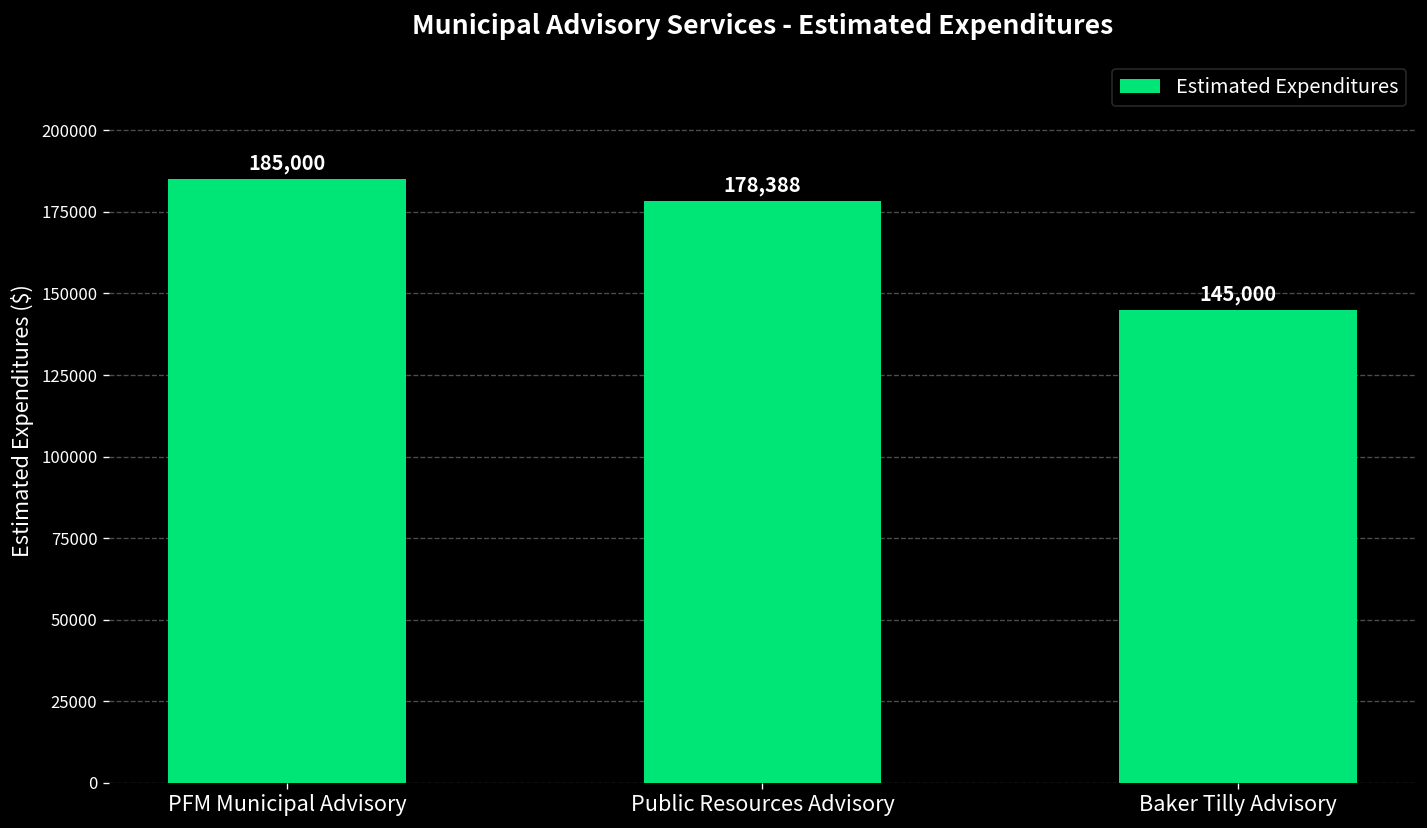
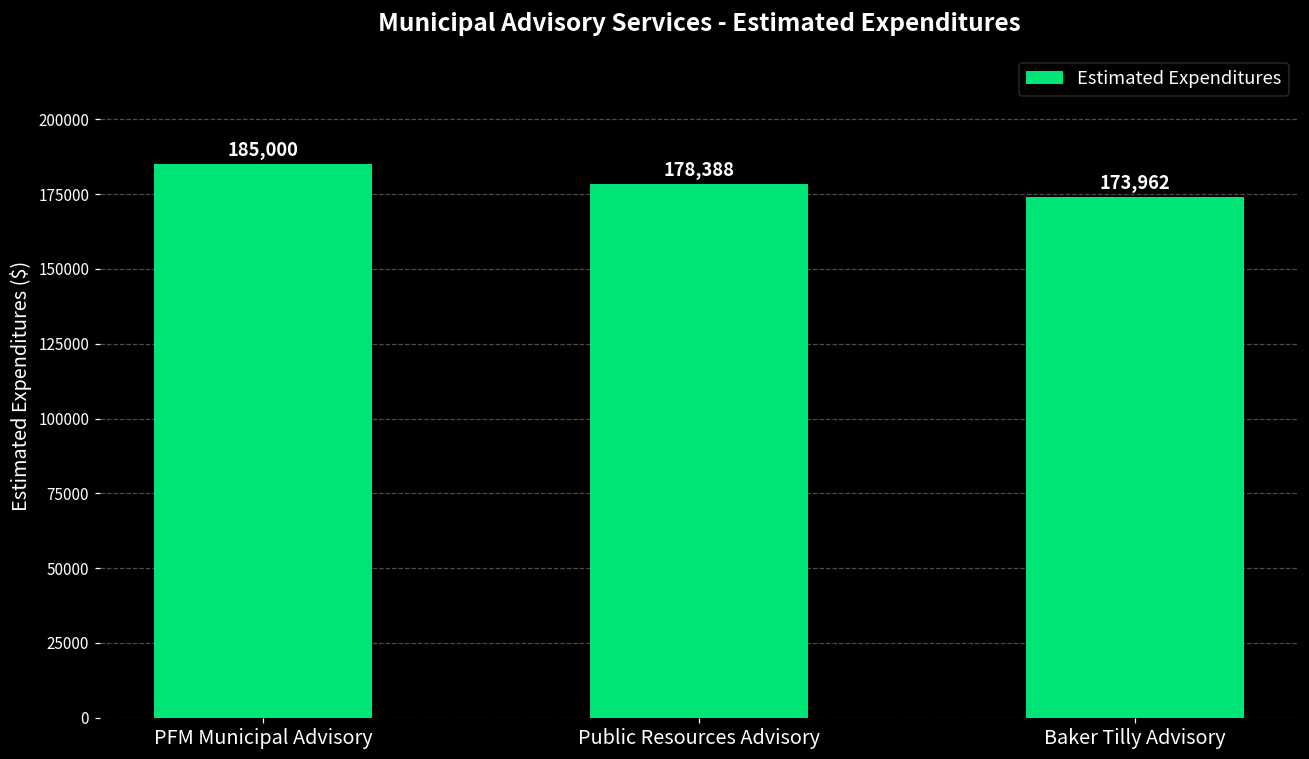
  {
    "PFM Municipal Advisory": "185,000",
    "Public Resources Advisory": "178,388",
-   "Baker Tilly Advisory": "145,000"
+   "Baker Tilly Advisory": "173,962"
  }
